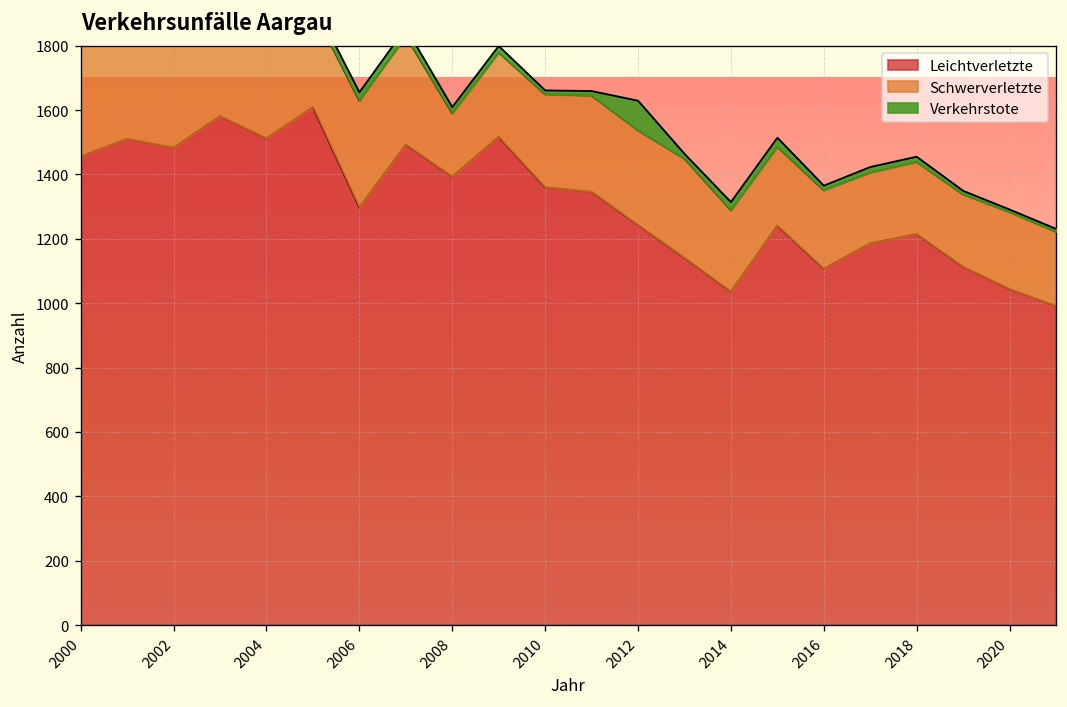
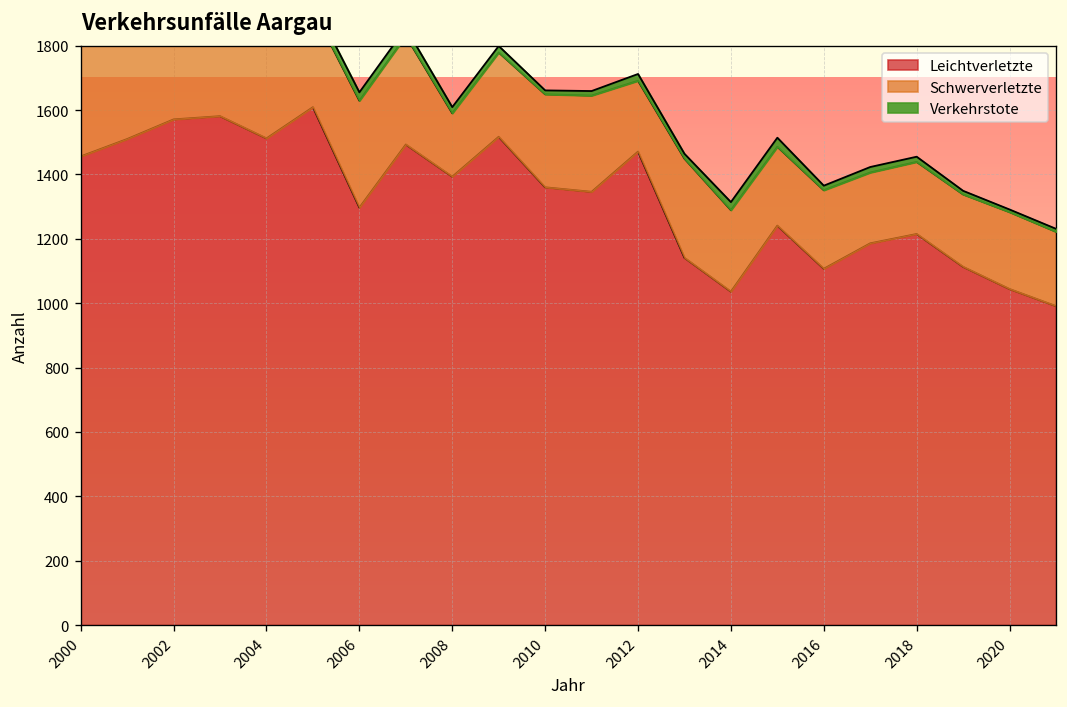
  {
    "Leichtverletzte": {
      "2000": 1460,
-     "2002": 1480,
+     "2002": 1570,
      "2004": 1510,
      "2006": 1300,
      "2008": 1390,
      "2010": 1360,
-     "2012": 1240,
+     "2012": 1470,
      "2014": 1040,
      "2016": 1110,
      "2018": 1220,
      "2020": 1040
    },
    "Schwerverletzte": {
      "2006": 330,
      "2008": 200,
      "2010": 290,
-     "2012": 290,
+     "2012": 220,
      "2014": 250,
      "2016": 240,
      "2018": 220
    },
    "Verkehrstote": {
      "2006": 30,
      "2008": 20,
      "2010": 10,
-     "2012": 90,
+     "2012": 20,
      "2014": 30,
      "2016": 10,
      "2018": 20
    }
  }
